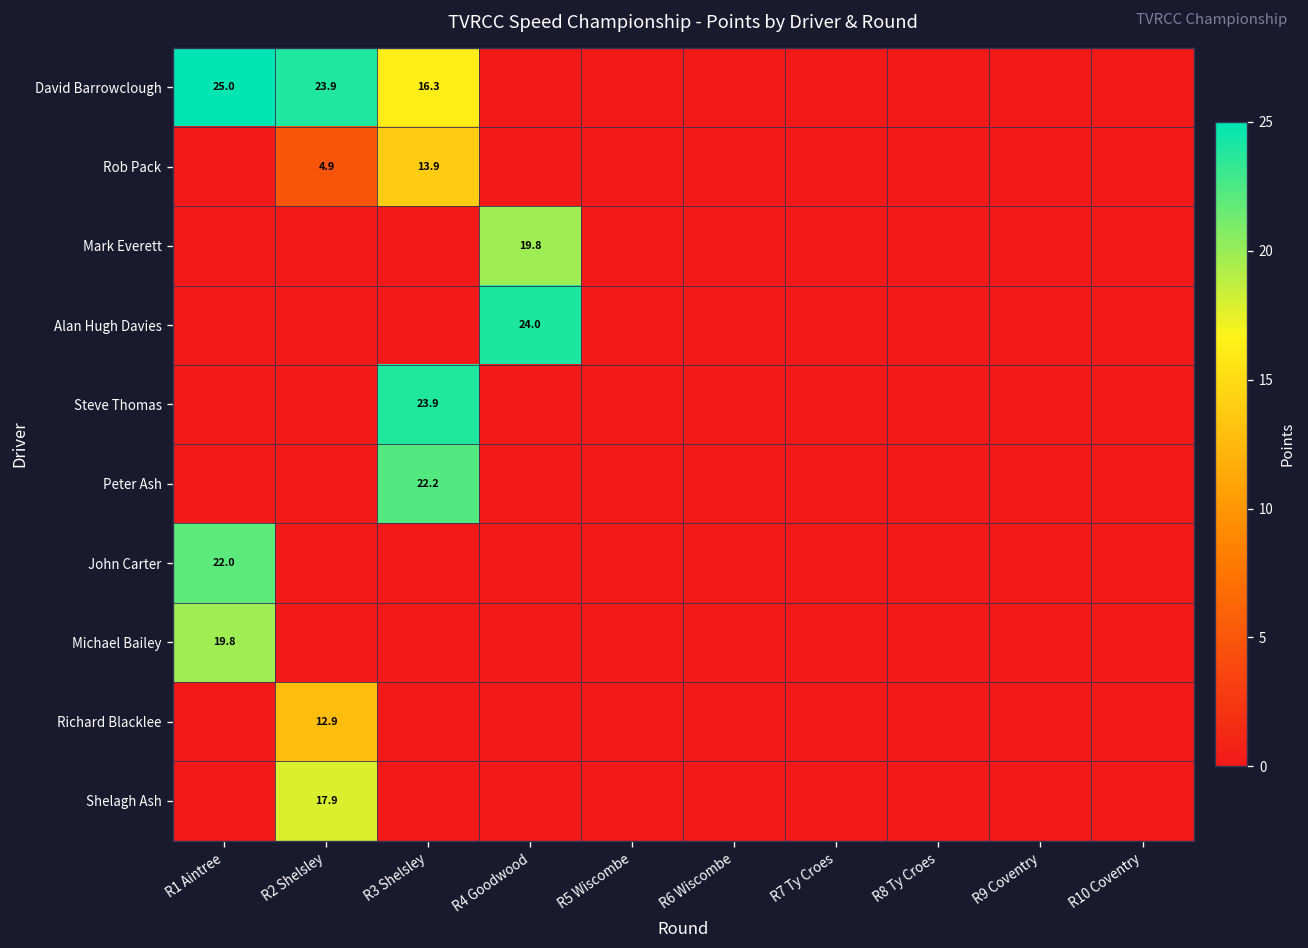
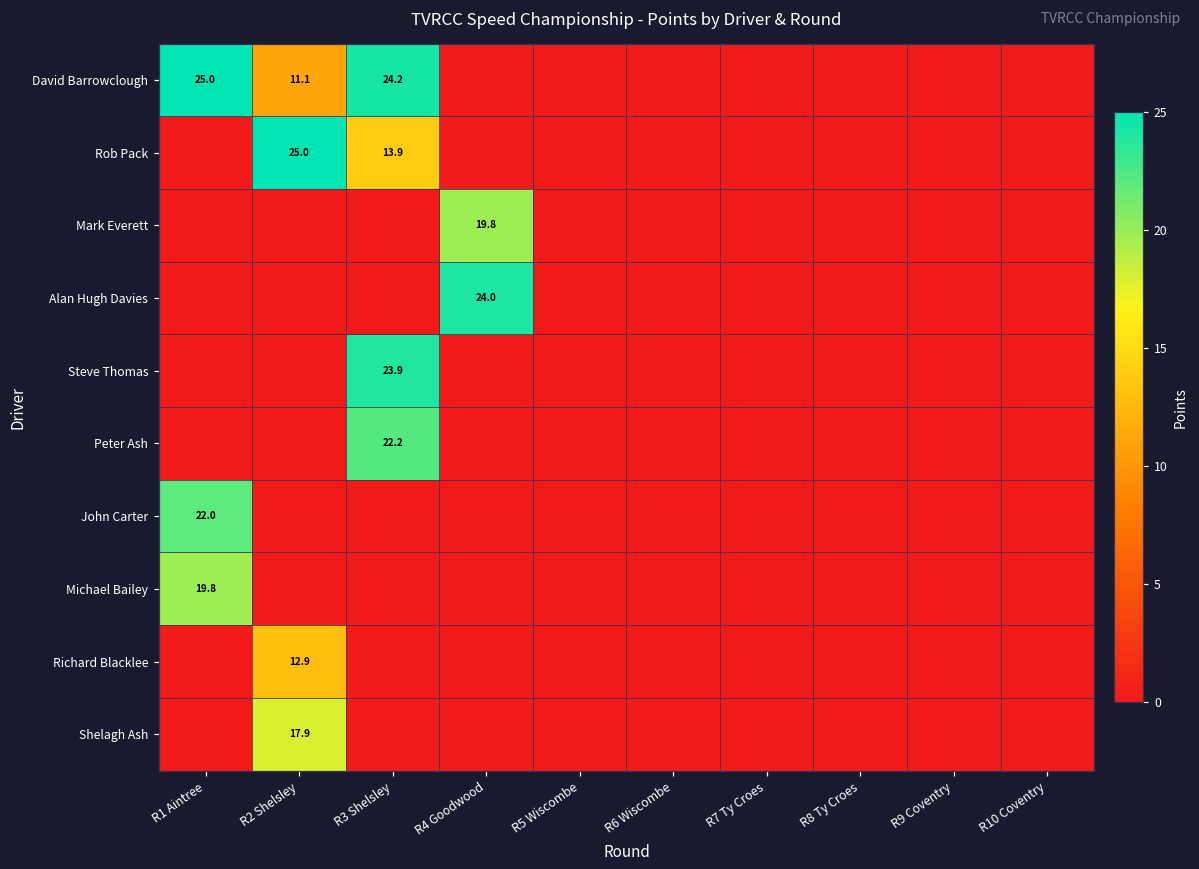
  {
    "David Barrowclough": {
      "R1 Aintree": 25.0,
-     "R2 Shelsley": 23.9,
-     "R3 Shelsley": 16.3
+     "R2 Shelsley": 11.1,
+     "R3 Shelsley": 24.2
    },
    "Rob Pack": {
-     "R2 Shelsley": 4.9,
+     "R2 Shelsley": 25.0,
      "R3 Shelsley": 13.9
    },
    "Mark Everett": {
      "R4 Goodwood": 19.8
    },
    "Alan Hugh Davies": {
      "R4 Goodwood": 24.0
    },
    "Steve Thomas": {
      "R3 Shelsley": 23.9
    },
    "Peter Ash": {
      "R3 Shelsley": 22.2
    },
    "John Carter": {
      "R1 Aintree": 22.0
    },
    "Michael Bailey": {
      "R1 Aintree": 19.8
    },
    "Richard Blacklee": {
      "R2 Shelsley": 12.9
    },
    "Shelagh Ash": {
      "R2 Shelsley": 17.9
    }
  }
